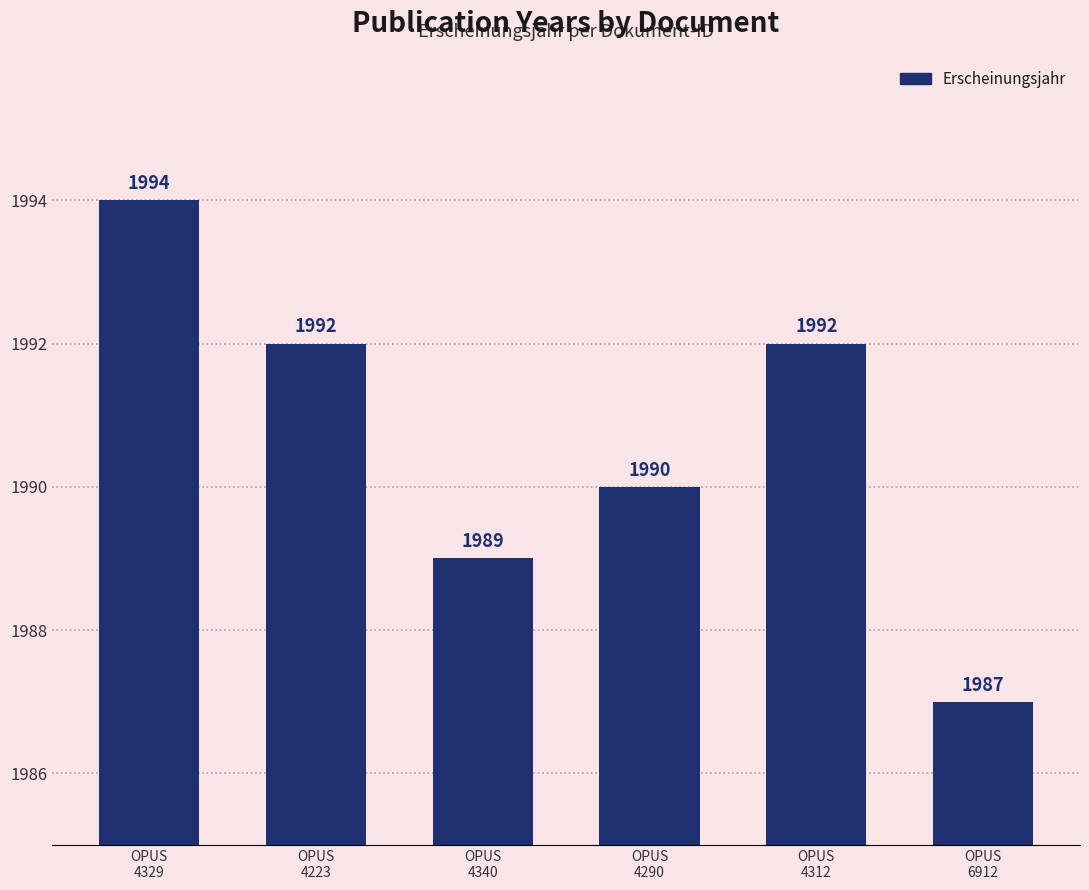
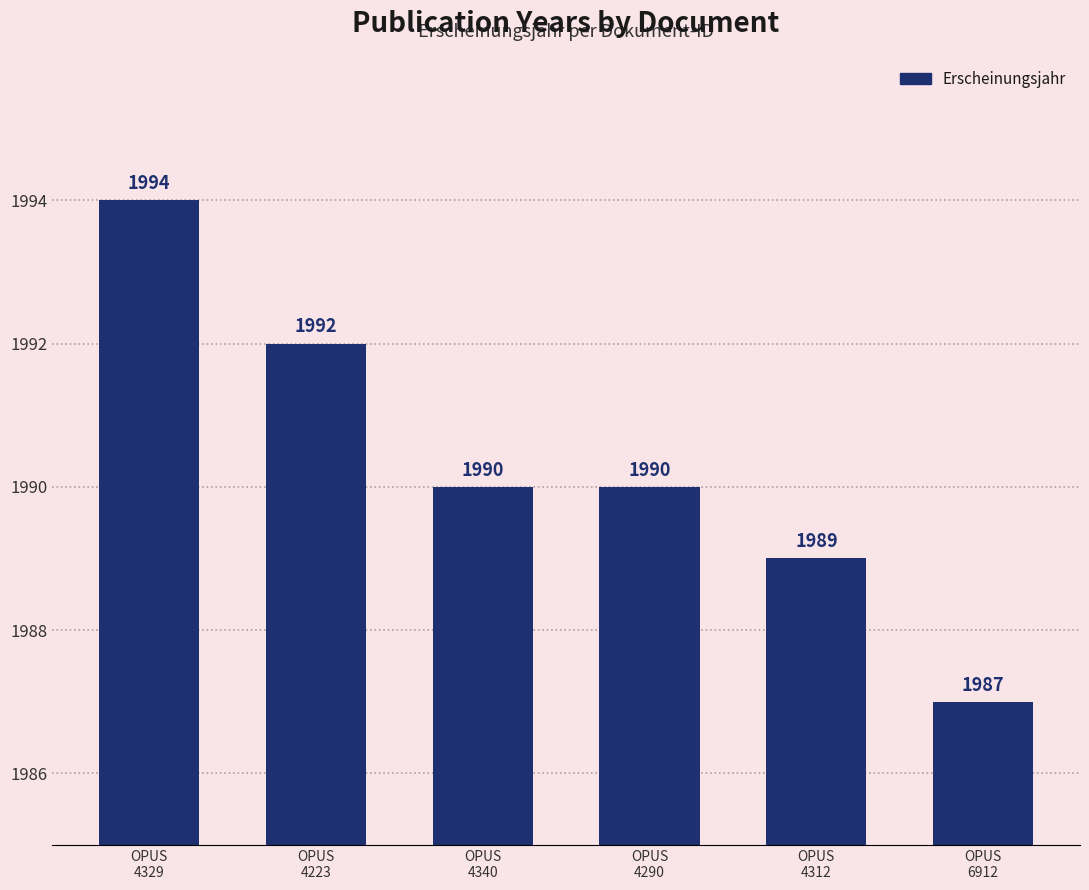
  {
    "OPUS 4329": 1994,
    "OPUS 4223": 1992,
-   "OPUS 4340": 1989,
+   "OPUS 4340": 1990,
    "OPUS 4290": 1990,
-   "OPUS 4312": 1992,
+   "OPUS 4312": 1989,
    "OPUS 6912": 1987
  }
